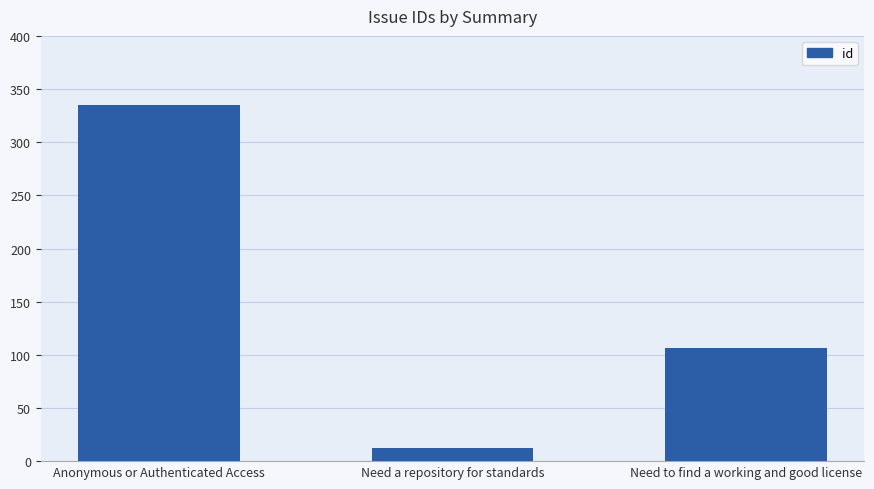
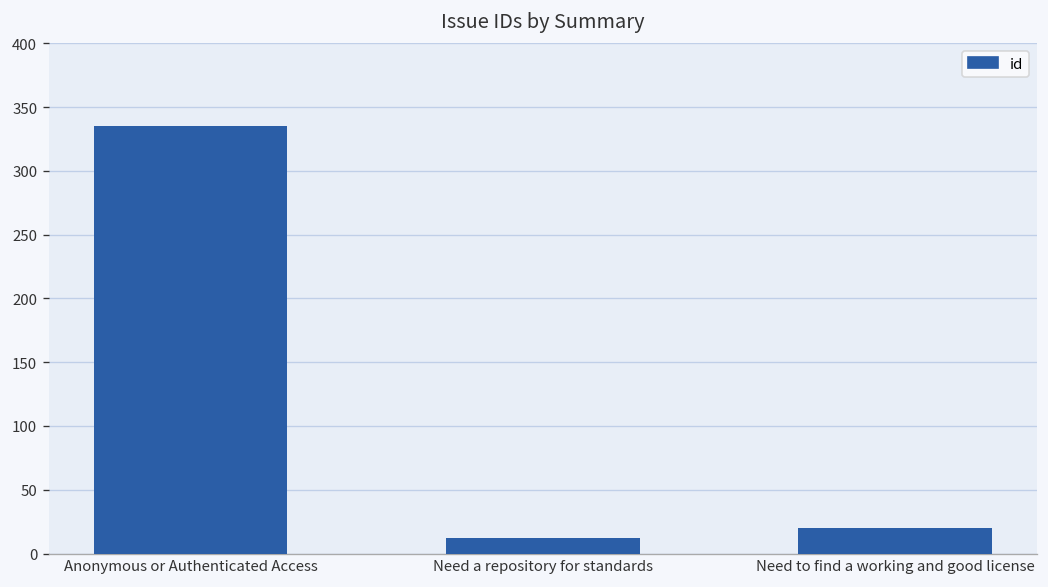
  {
    "Anonymous or Authenticated Access": 335,
    "Need a repository for standards": 12,
-   "Need to find a working and good license": 106
+   "Need to find a working and good license": 20
  }
